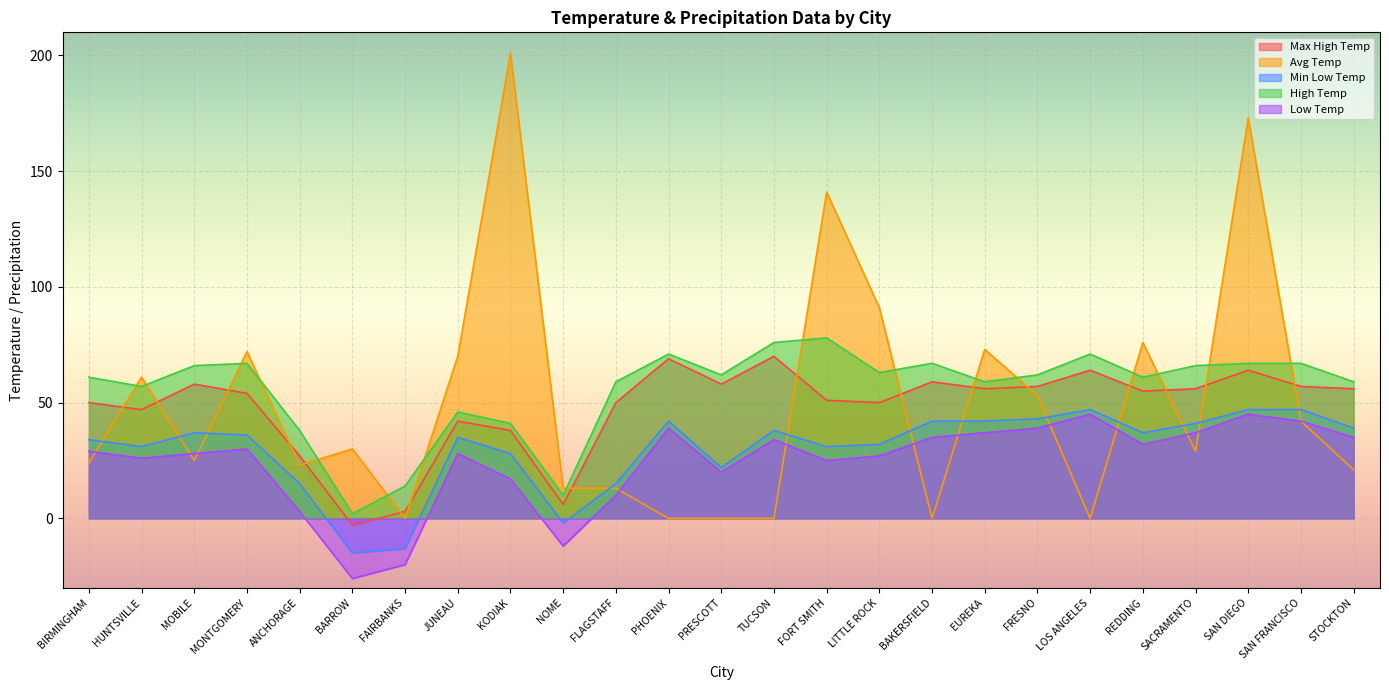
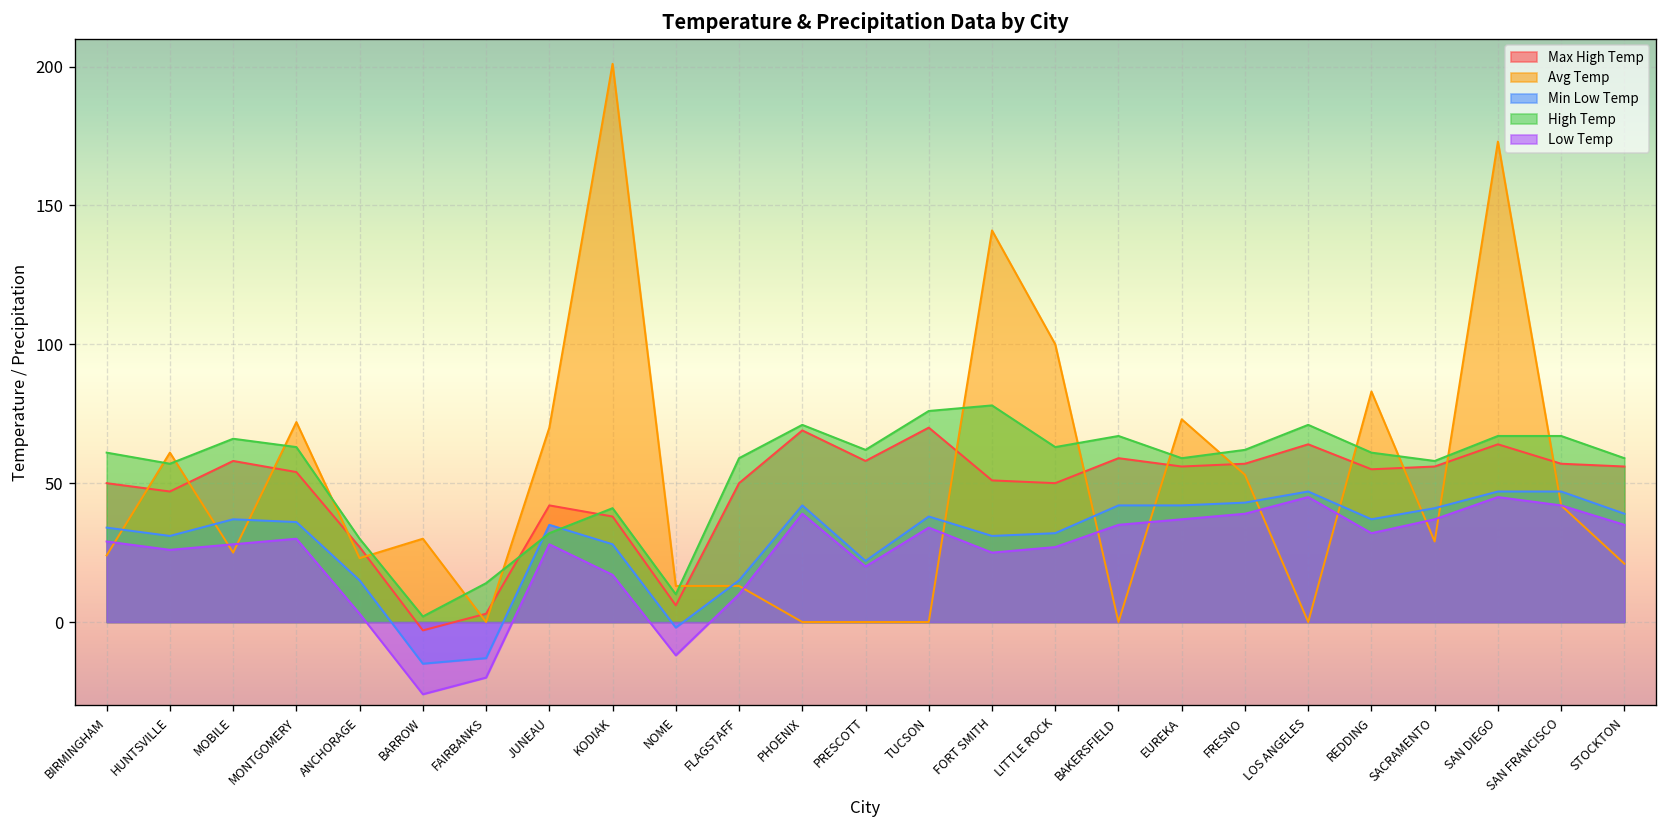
  {
    "Avg Temp": {
      "BIRMINGHAM": 24,
      "HUNTSVILLE": 61,
      "MOBILE": 25,
      "MONTGOMERY": 72,
      "ANCHORAGE": 23,
      "BARROW": 30,
      "JUNEAU": 70,
      "KODIAK": 201,
      "NOME": 13,
      "FLAGSTAFF": 13,
      "PHOENIX": 0,
      "PRESCOTT": 0,
      "TUCSON": 0,
      "FORT SMITH": 141,
-     "LITTLE ROCK": 91,
+     "LITTLE ROCK": 100,
      "BAKERSFIELD": 0,
      "EUREKA": 73,
      "FRESNO": 53,
      "LOS ANGELES": 0,
-     "REDDING": 76,
+     "REDDING": 83,
      "SACRAMENTO": 29,
      "SAN DIEGO": 173,
      "STOCKTON": 21
    },
    "High Temp": {
      "BIRMINGHAM": 61,
      "HUNTSVILLE": 57,
      "MOBILE": 66,
-     "MONTGOMERY": 67,
-     "ANCHORAGE": 38,
+     "MONTGOMERY": 63,
+     "ANCHORAGE": 30,
      "BARROW": 2,
      "FAIRBANKS": 14,
-     "JUNEAU": 46,
+     "JUNEAU": 32,
      "KODIAK": 41,
      "NOME": 10,
      "FLAGSTAFF": 59,
      "PHOENIX": 71,
      "PRESCOTT": 62,
      "TUCSON": 76,
      "FORT SMITH": 78,
      "LITTLE ROCK": 63,
      "BAKERSFIELD": 67,
      "EUREKA": 59,
      "FRESNO": 62,
      "LOS ANGELES": 71,
      "REDDING": 61,
-     "SACRAMENTO": 66,
+     "SACRAMENTO": 58,
      "SAN DIEGO": 67,
      "SAN FRANCISCO": 67,
      "STOCKTON": 59
    }
  }
